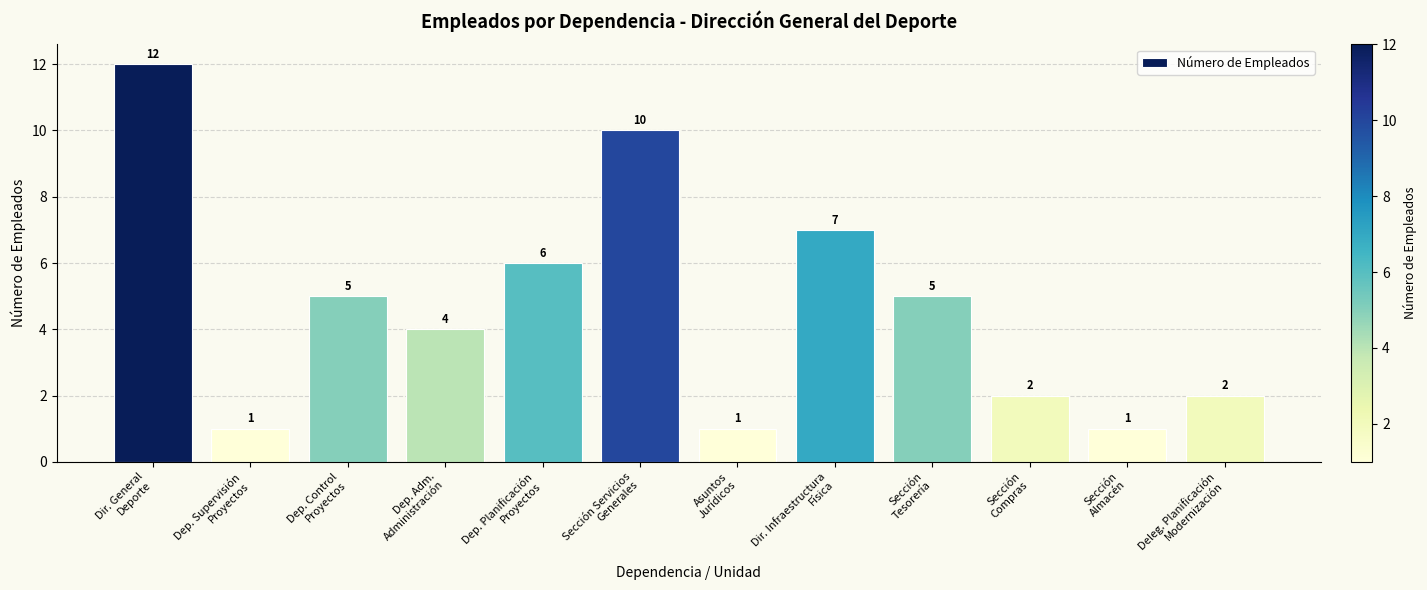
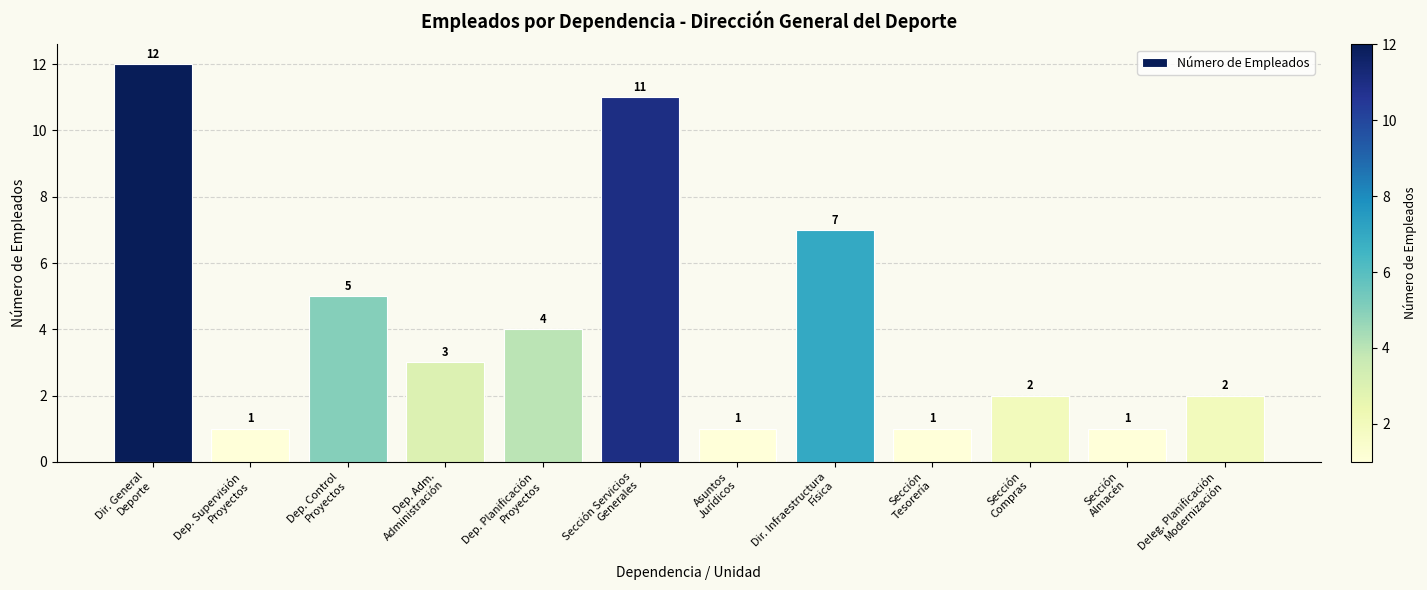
  {
    "Dir. General Deporte": 12,
    "Dep. Supervisión Proyectos": 1,
    "Dep. Control Proyectos": 5,
-   "Dep. Adm. Administración": 4,
-   "Dep. Planificación Proyectos": 6,
-   "Sección Servicios Generales": 10,
+   "Dep. Adm. Administración": 3,
+   "Dep. Planificación Proyectos": 4,
+   "Sección Servicios Generales": 11,
    "Asuntos Jurídicos": 1,
    "Dir. Infraestructura Física": 7,
-   "Sección Tesorería": 5,
+   "Sección Tesorería": 1,
    "Sección Compras": 2,
    "Sección Almacén": 1,
    "Deleg. Planificación Modernización": 2
  }
